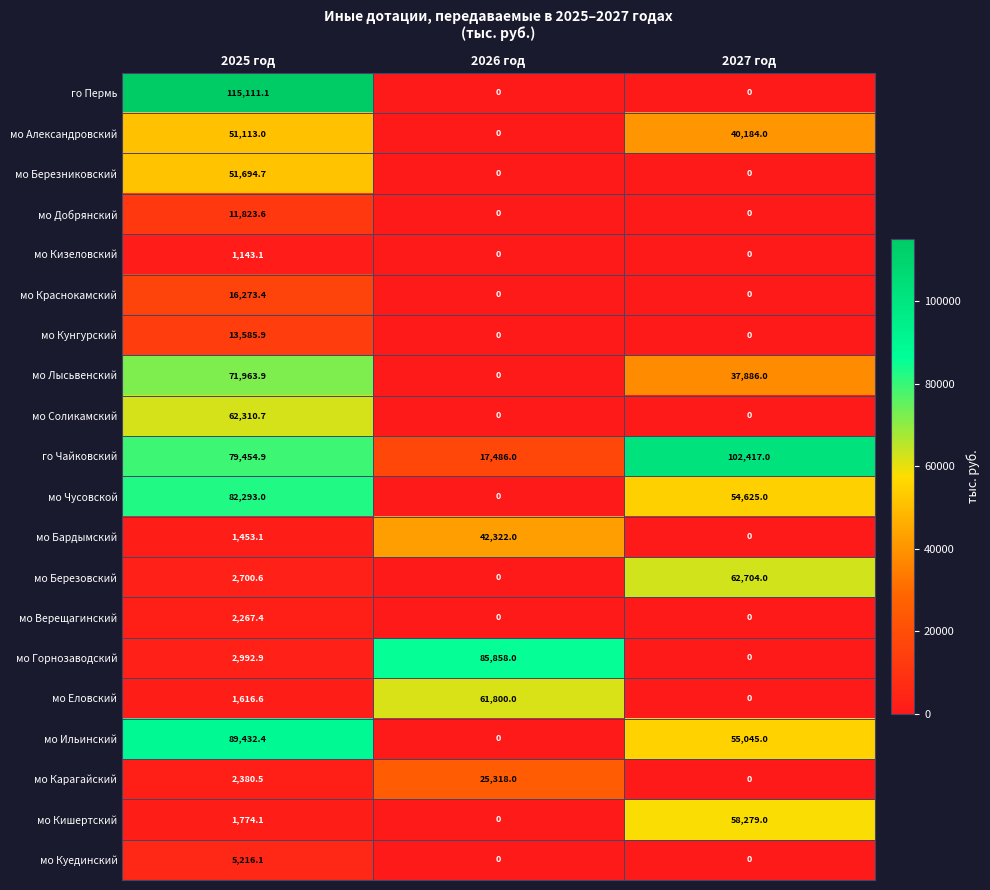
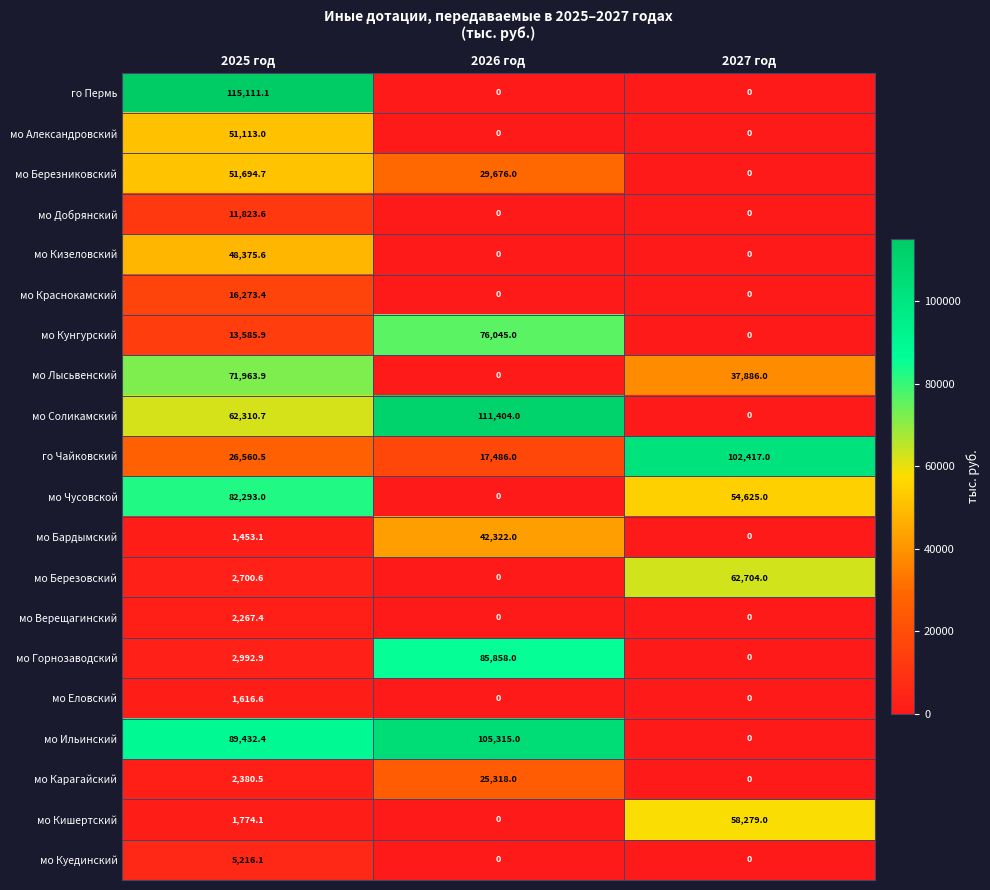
  {
    "го Пермь": {
      "2025 год": "115,111.1",
      "2026 год": "0",
      "2027 год": "0"
    },
    "мо Александровский": {
      "2025 год": "51,113.0",
      "2026 год": "0",
-     "2027 год": "40,184.0"
+     "2027 год": "0"
    },
    "мо Березниковский": {
      "2025 год": "51,694.7",
-     "2026 год": "0",
+     "2026 год": "29,676.0",
      "2027 год": "0"
    },
    "мо Добрянский": {
      "2025 год": "11,823.6",
      "2026 год": "0",
      "2027 год": "0"
    },
    "мо Кизеловский": {
-     "2025 год": "1,143.1",
+     "2025 год": "48,375.6",
      "2026 год": "0",
      "2027 год": "0"
    },
    "мо Краснокамский": {
      "2025 год": "16,273.4",
      "2026 год": "0",
      "2027 год": "0"
    },
    "мо Кунгурский": {
      "2025 год": "13,585.9",
-     "2026 год": "0",
+     "2026 год": "76,045.0",
      "2027 год": "0"
    },
    "мо Лысьвенский": {
      "2025 год": "71,963.9",
      "2026 год": "0",
      "2027 год": "37,886.0"
    },
    "мо Соликамский": {
      "2025 год": "62,310.7",
-     "2026 год": "0",
+     "2026 год": "111,404.0",
      "2027 год": "0"
    },
    "го Чайковский": {
-     "2025 год": "79,454.9",
+     "2025 год": "26,560.5",
      "2026 год": "17,486.0",
      "2027 год": "102,417.0"
    },
    "мо Чусовской": {
      "2025 год": "82,293.0",
      "2026 год": "0",
      "2027 год": "54,625.0"
    },
    "мо Бардымский": {
      "2025 год": "1,453.1",
      "2026 год": "42,322.0",
      "2027 год": "0"
    },
    "мо Березовский": {
      "2025 год": "2,700.6",
      "2026 год": "0",
      "2027 год": "62,704.0"
    },
    "мо Верещагинский": {
      "2025 год": "2,267.4",
      "2026 год": "0",
      "2027 год": "0"
    },
    "мо Горнозаводский": {
      "2025 год": "2,992.9",
      "2026 год": "85,858.0",
      "2027 год": "0"
    },
    "мо Еловский": {
      "2025 год": "1,616.6",
-     "2026 год": "61,800.0",
+     "2026 год": "0",
      "2027 год": "0"
    },
    "мо Ильинский": {
      "2025 год": "89,432.4",
-     "2026 год": "0",
-     "2027 год": "55,045.0"
+     "2026 год": "105,315.0",
+     "2027 год": "0"
    },
    "мо Карагайский": {
      "2025 год": "2,380.5",
      "2026 год": "25,318.0",
      "2027 год": "0"
    },
    "мо Кишертский": {
      "2025 год": "1,774.1",
      "2026 год": "0",
      "2027 год": "58,279.0"
    },
    "мо Куединский": {
      "2025 год": "5,216.1",
      "2026 год": "0",
      "2027 год": "0"
    }
  }
